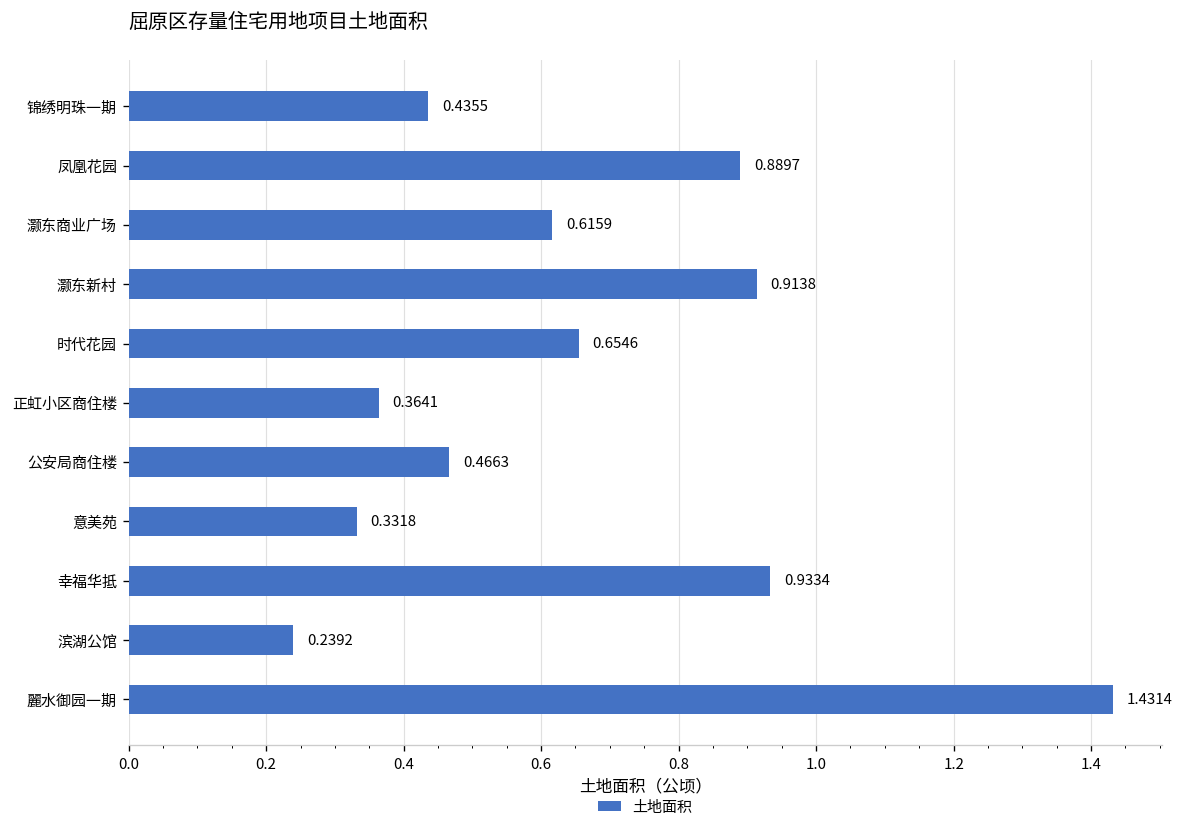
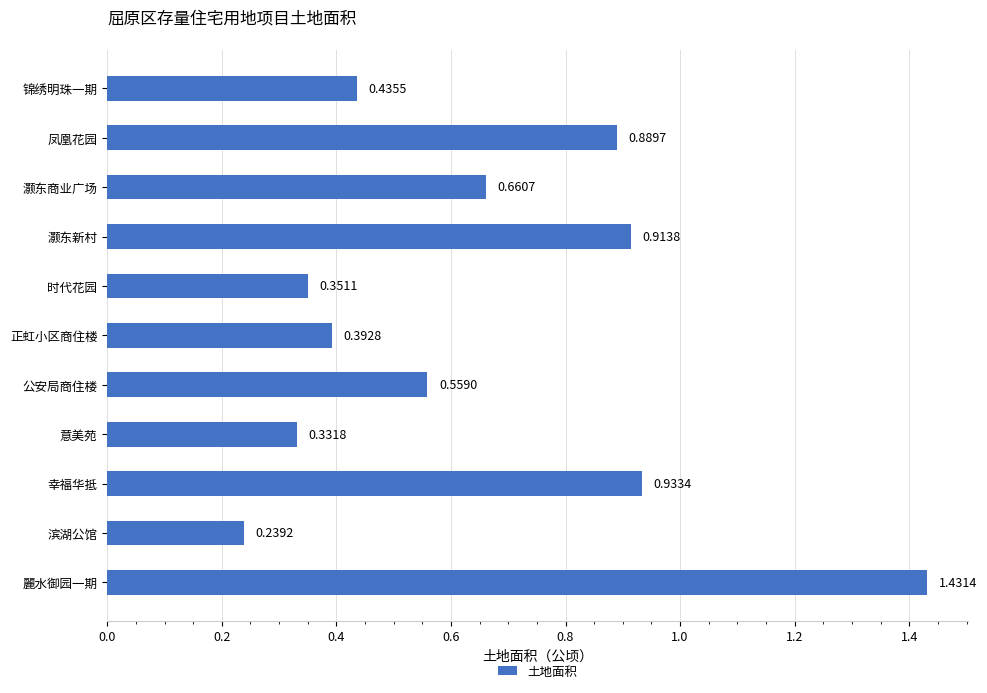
  {
    "锦绣明珠一期": 0.4355,
    "凤凰花园": 0.8897,
-   "灏东商业广场": 0.6159,
+   "灏东商业广场": 0.6607,
    "灏东新村": 0.9138,
-   "时代花园": 0.6546,
-   "正虹小区商住楼": 0.3641,
-   "公安局商住楼": 0.4663,
+   "时代花园": 0.3511,
+   "正虹小区商住楼": 0.3928,
+   "公安局商住楼": 0.5590,
    "意美苑": 0.3318,
    "幸福华抵": 0.9334,
    "滨湖公馆": 0.2392,
    "麗水御园一期": 1.4314
  }
